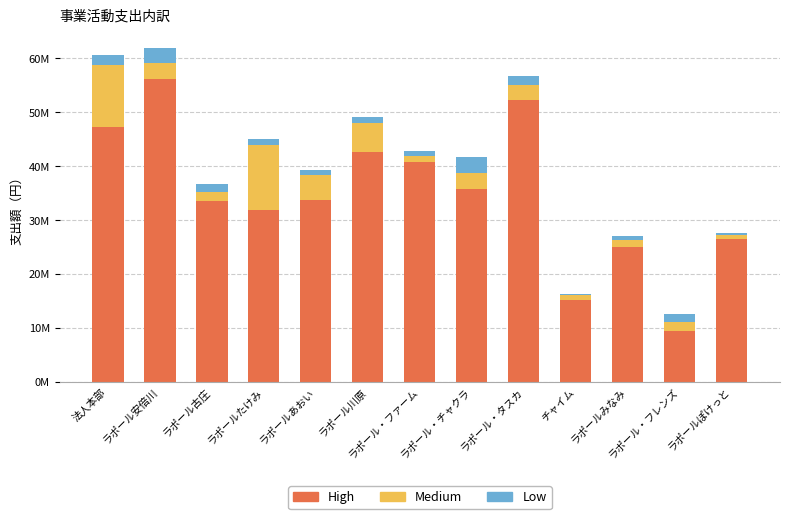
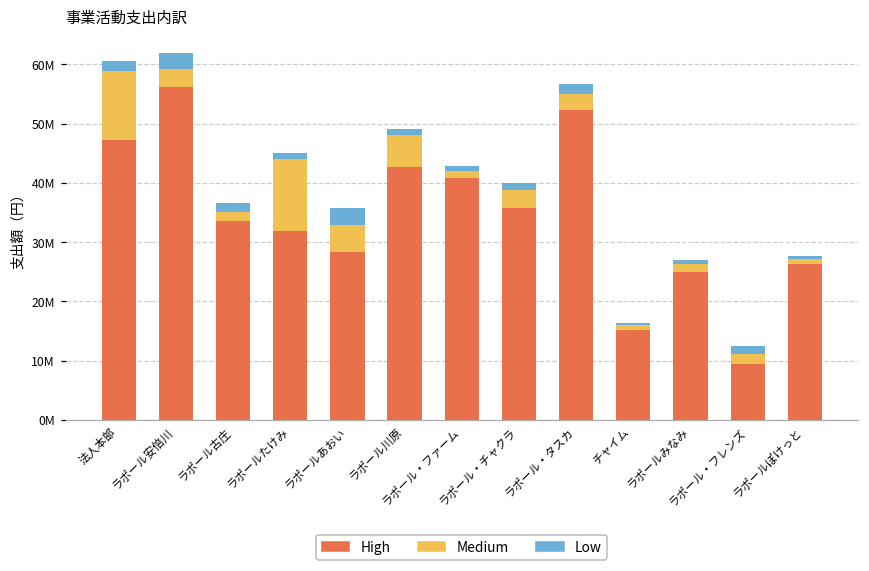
  {
    "High": {
      "法人本部": 47000000,
      "ラポール安倍川": 56000000,
      "ラポール古庄": 34000000,
      "ラポールたけみ": 32000000,
-     "ラポールあおい": 34000000,
+     "ラポールあおい": 28000000,
      "ラポール川原": 43000000,
      "ラポール・ファーム": 41000000,
      "ラポール・チャクラ": 36000000,
      "ラポール・タスカ": 52000000,
      "チャイム": 15000000,
      "ラポールみなみ": 25000000,
      "ラポール・フレンズ": 9000000,
      "ラポールぽけっと": 26000000
    },
    "Medium": {
      "法人本部": 12000000,
      "ラポール安倍川": 3000000,
      "ラポール古庄": 2000000,
      "ラポールたけみ": 12000000,
      "ラポールあおい": 5000000,
      "ラポール川原": 5000000,
      "ラポール・ファーム": 1000000,
      "ラポール・チャクラ": 3000000,
      "ラポール・タスカ": 3000000,
      "チャイム": 1000000,
      "ラポールみなみ": 1000000,
      "ラポール・フレンズ": 2000000,
      "ラポールぽけっと": 1000000
    },
    "Low": {
      "法人本部": 2000000,
      "ラポール安倍川": 3000000,
      "ラポール古庄": 2000000,
      "ラポールたけみ": 1000000,
-     "ラポールあおい": 1000000,
+     "ラポールあおい": 3000000,
      "ラポール川原": 1000000,
      "ラポール・ファーム": 1000000,
-     "ラポール・チャクラ": 3000000,
+     "ラポール・チャクラ": 1000000,
      "ラポール・タスカ": 2000000,
      "ラポールみなみ": 1000000,
      "ラポール・フレンズ": 1000000
    }
  }
